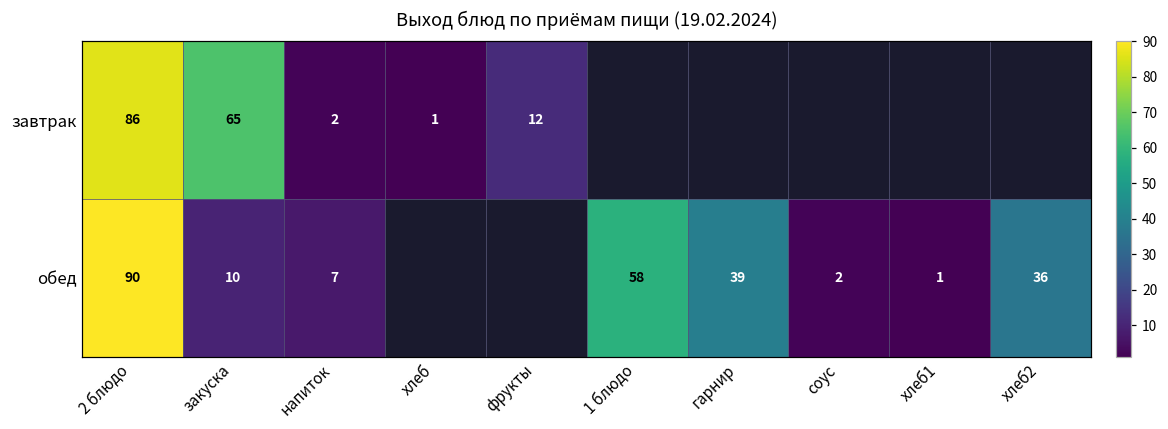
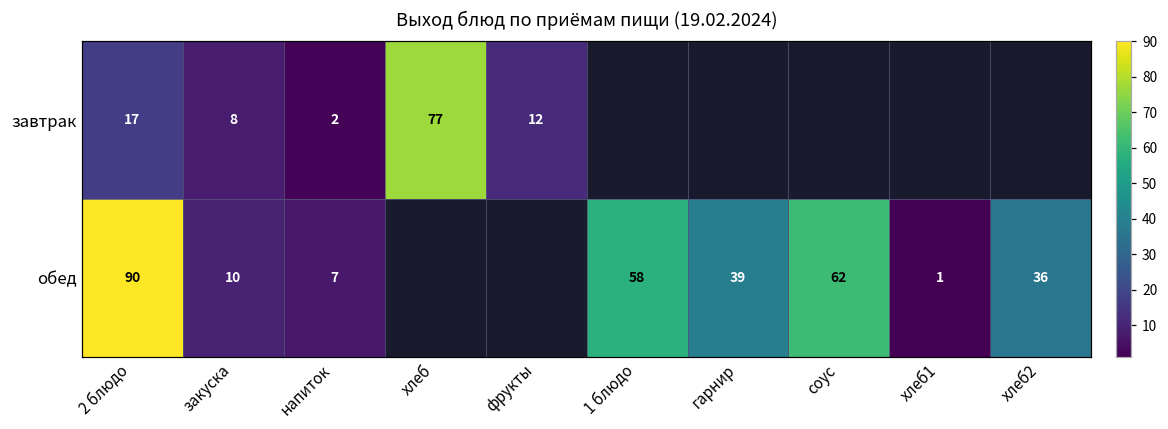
  {
    "завтрак": {
-     "2 блюдо": 86,
-     "закуска": 65,
+     "2 блюдо": 17,
+     "закуска": 8,
      "напиток": 2,
-     "хлеб": 1,
+     "хлеб": 77,
      "фрукты": 12
    },
    "обед": {
      "2 блюдо": 90,
      "закуска": 10,
      "напиток": 7,
      "1 блюдо": 58,
      "гарнир": 39,
-     "соус": 2,
+     "соус": 62,
      "хлеб1": 1,
      "хлеб2": 36
    }
  }
